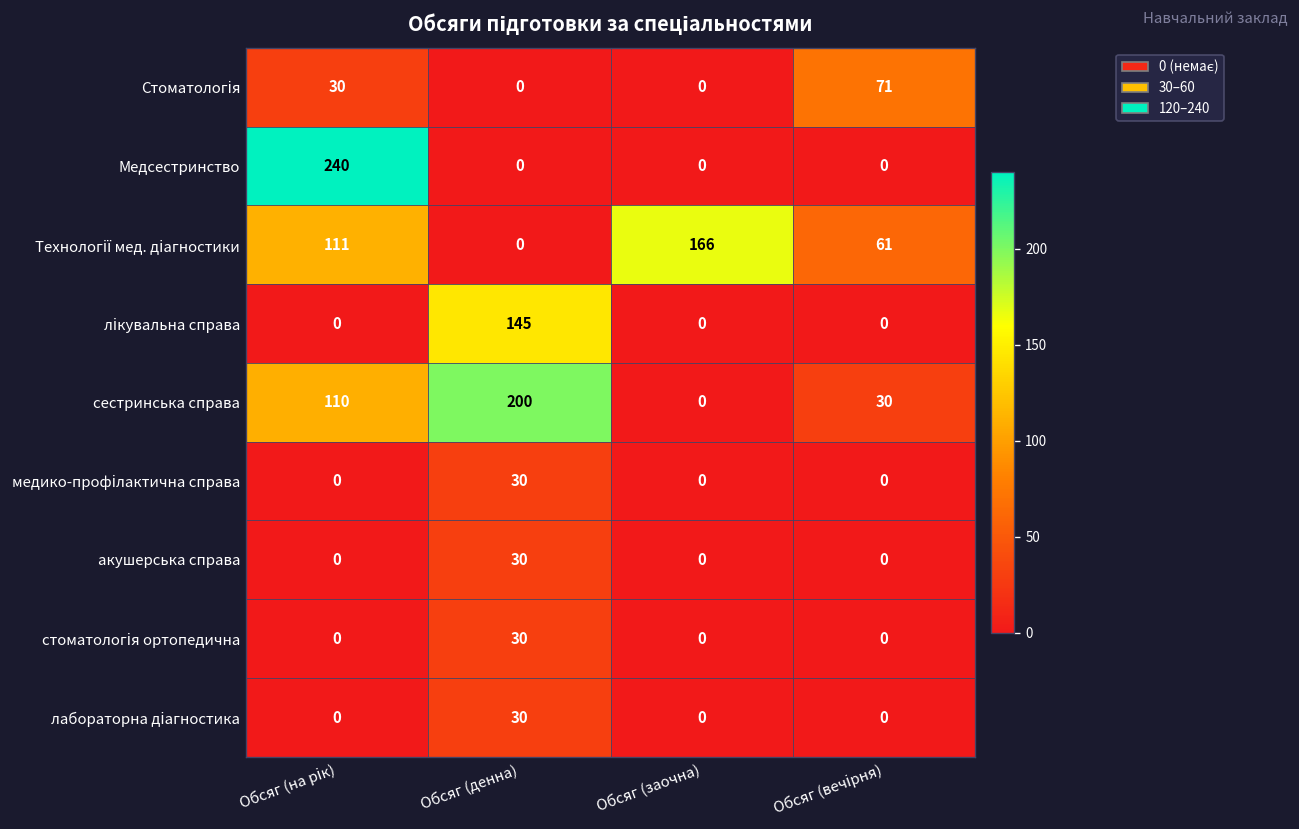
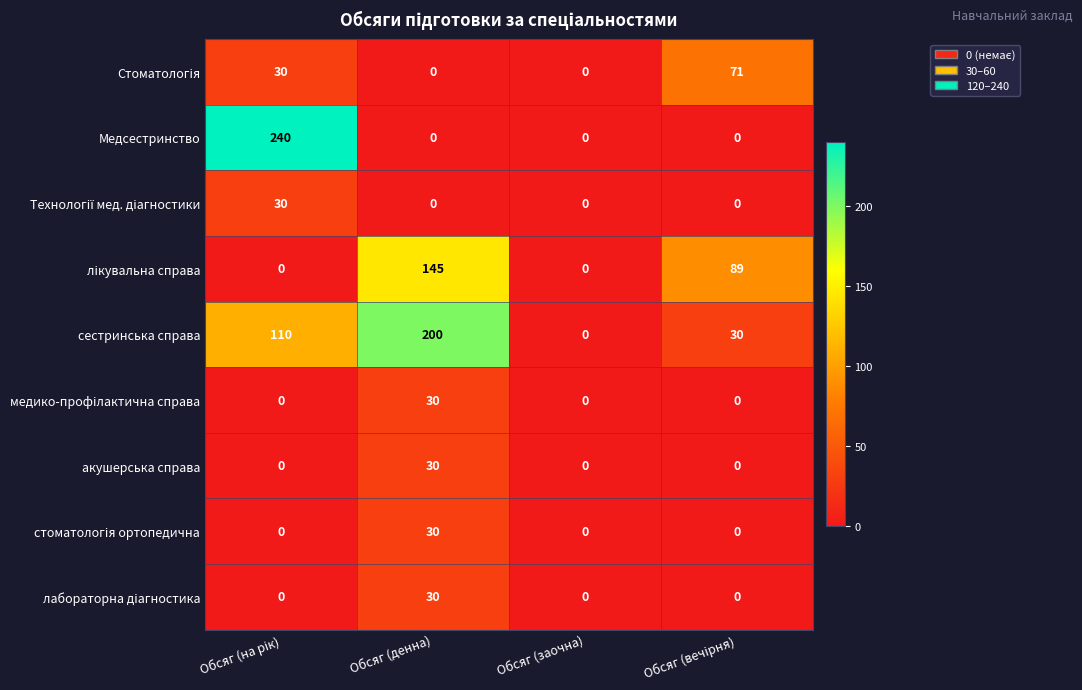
  {
    "Стоматологія": {
      "Обсяг (на рік)": 30,
      "Обсяг (денна)": 0,
      "Обсяг (заочна)": 0,
      "Обсяг (вечірня)": 71
    },
    "Медсестринство": {
      "Обсяг (на рік)": 240,
      "Обсяг (денна)": 0,
      "Обсяг (заочна)": 0,
      "Обсяг (вечірня)": 0
    },
    "Технології мед. діагностики": {
-     "Обсяг (на рік)": 111,
+     "Обсяг (на рік)": 30,
      "Обсяг (денна)": 0,
-     "Обсяг (заочна)": 166,
-     "Обсяг (вечірня)": 61
+     "Обсяг (заочна)": 0,
+     "Обсяг (вечірня)": 0
    },
    "лікувальна справа": {
      "Обсяг (на рік)": 0,
      "Обсяг (денна)": 145,
      "Обсяг (заочна)": 0,
-     "Обсяг (вечірня)": 0
+     "Обсяг (вечірня)": 89
    },
    "сестринська справа": {
      "Обсяг (на рік)": 110,
      "Обсяг (денна)": 200,
      "Обсяг (заочна)": 0,
      "Обсяг (вечірня)": 30
    },
    "медико-профілактична справа": {
      "Обсяг (на рік)": 0,
      "Обсяг (денна)": 30,
      "Обсяг (заочна)": 0,
      "Обсяг (вечірня)": 0
    },
    "акушерська справа": {
      "Обсяг (на рік)": 0,
      "Обсяг (денна)": 30,
      "Обсяг (заочна)": 0,
      "Обсяг (вечірня)": 0
    },
    "стоматологія ортопедична": {
      "Обсяг (на рік)": 0,
      "Обсяг (денна)": 30,
      "Обсяг (заочна)": 0,
      "Обсяг (вечірня)": 0
    },
    "лабораторна діагностика": {
      "Обсяг (на рік)": 0,
      "Обсяг (денна)": 30,
      "Обсяг (заочна)": 0,
      "Обсяг (вечірня)": 0
    }
  }
